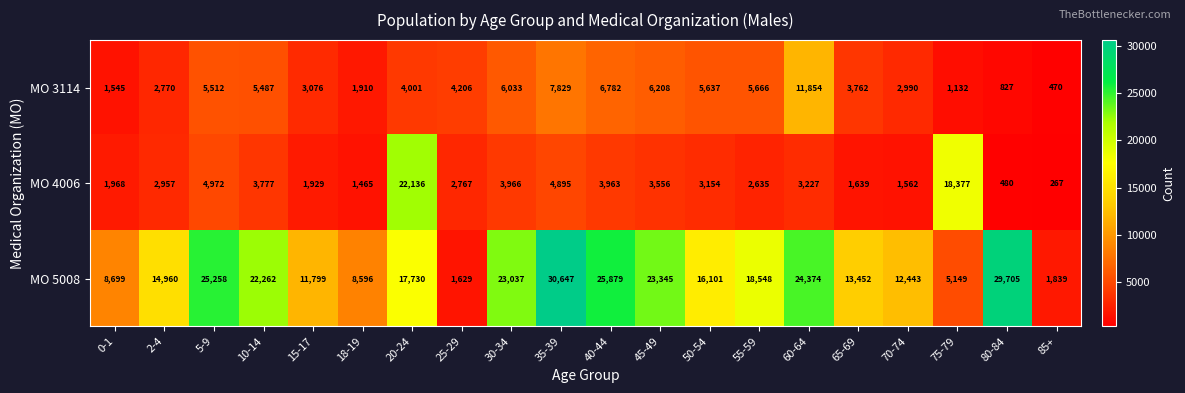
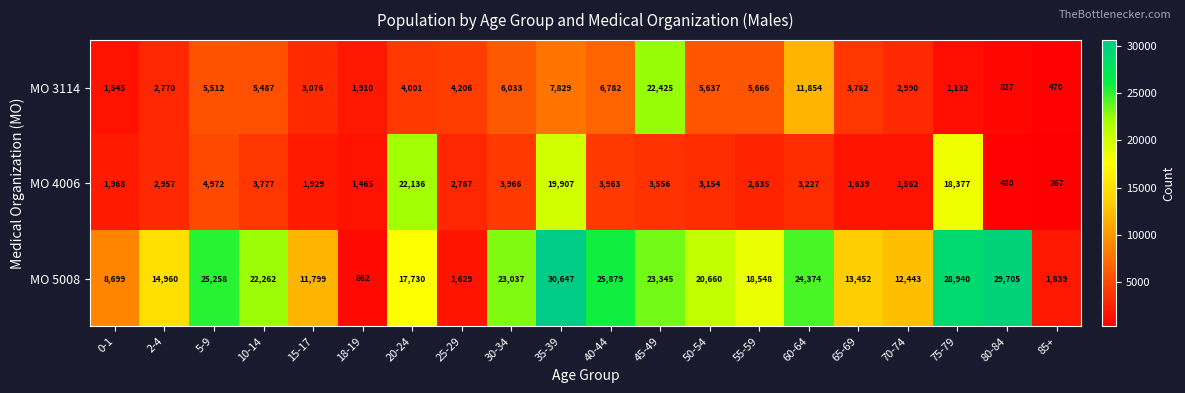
  {
    "МО 3114": {
      "0-1": "1,545",
      "2-4": "2,770",
      "5-9": "5,512",
      "10-14": "5,487",
      "15-17": "3,076",
      "18-19": "1,910",
      "20-24": "4,001",
      "25-29": "4,206",
      "30-34": "6,033",
      "35-39": "7,829",
      "40-44": "6,782",
-     "45-49": "6,208",
+     "45-49": "22,425",
      "50-54": "5,637",
      "55-59": "5,666",
      "60-64": "11,854",
      "65-69": "3,762",
      "70-74": "2,990",
      "75-79": "1,132",
      "80-84": "827",
      "85+": "470"
    },
    "МО 4006": {
      "0-1": "1,968",
      "2-4": "2,957",
      "5-9": "4,972",
      "10-14": "3,777",
      "15-17": "1,929",
      "18-19": "1,465",
      "20-24": "22,136",
      "25-29": "2,767",
      "30-34": "3,966",
-     "35-39": "4,895",
+     "35-39": "19,907",
      "40-44": "3,963",
      "45-49": "3,556",
      "50-54": "3,154",
      "55-59": "2,635",
      "60-64": "3,227",
      "65-69": "1,639",
      "70-74": "1,562",
      "75-79": "18,377",
      "80-84": "480",
      "85+": "267"
    },
    "МО 5008": {
      "0-1": "8,699",
      "2-4": "14,960",
      "5-9": "25,258",
      "10-14": "22,262",
      "15-17": "11,799",
-     "18-19": "8,596",
+     "18-19": "862",
      "20-24": "17,730",
      "25-29": "1,629",
      "30-34": "23,037",
      "35-39": "30,647",
      "40-44": "25,879",
      "45-49": "23,345",
-     "50-54": "16,101",
+     "50-54": "20,660",
      "55-59": "18,548",
      "60-64": "24,374",
      "65-69": "13,452",
      "70-74": "12,443",
-     "75-79": "5,149",
+     "75-79": "28,940",
      "80-84": "29,705",
      "85+": "1,839"
    }
  }
